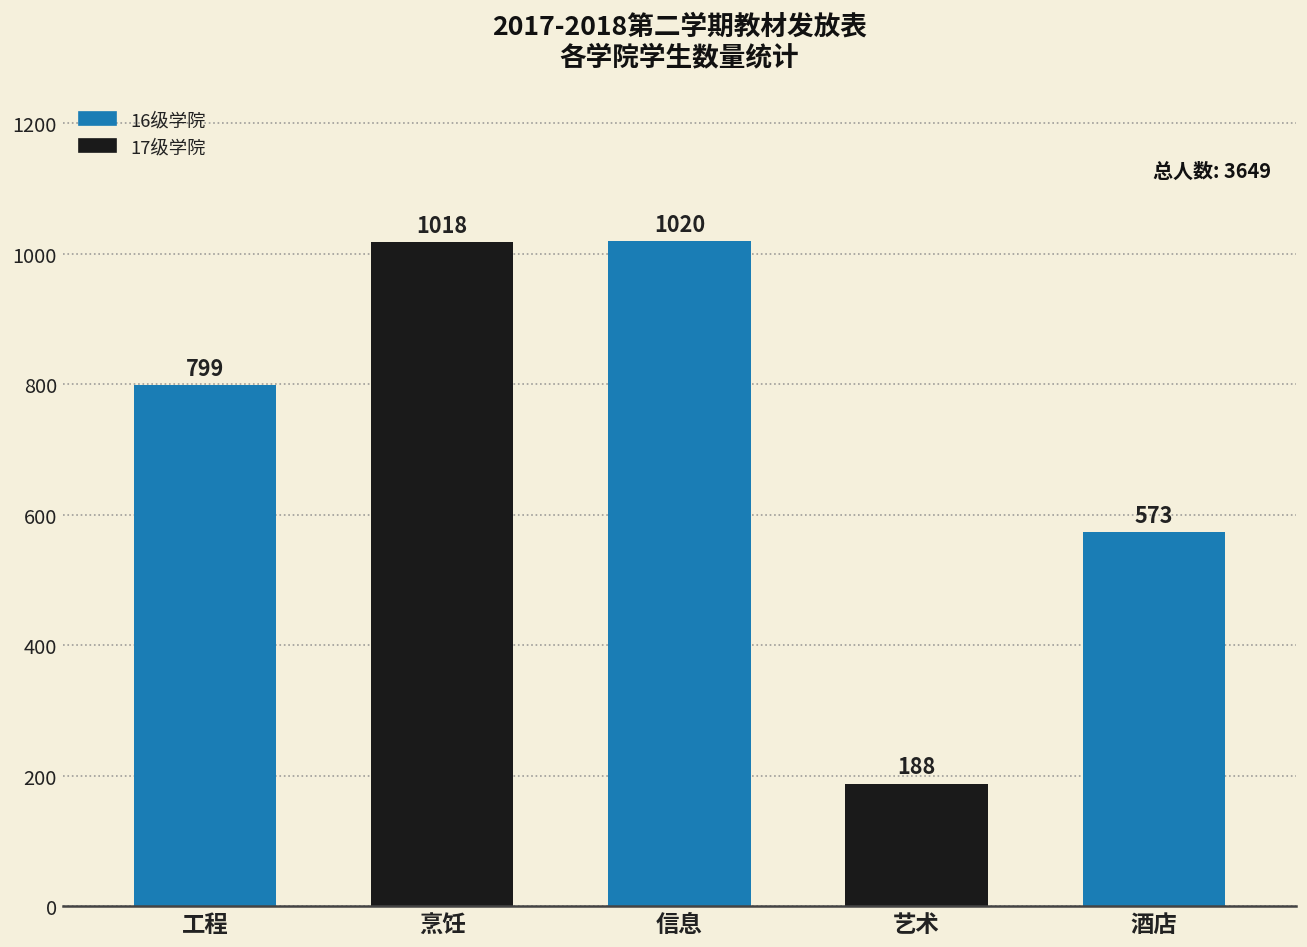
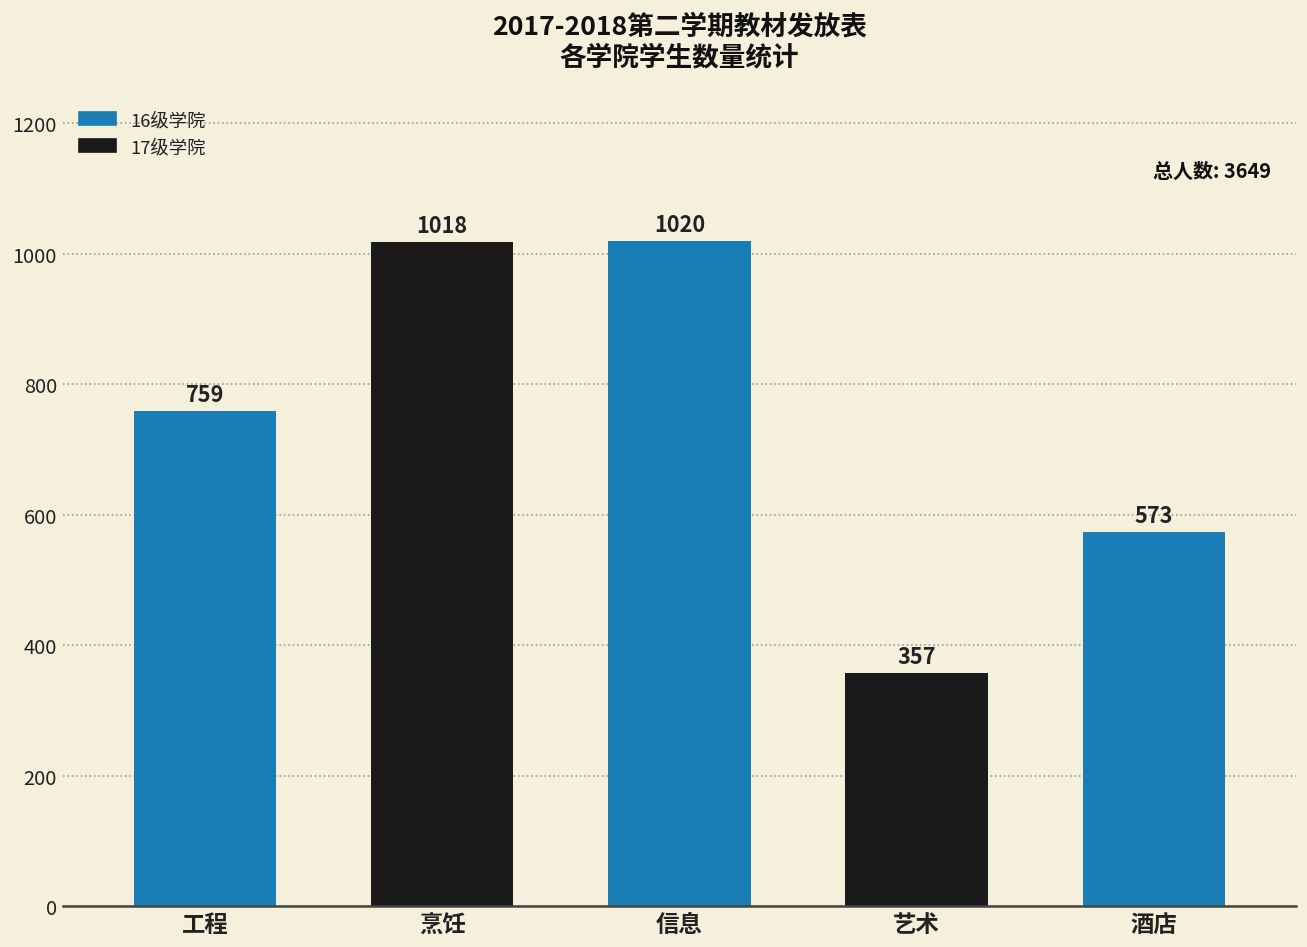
  {
-   "工程": 799,
+   "工程": 759,
    "烹饪": 1018,
    "信息": 1020,
-   "艺术": 188,
+   "艺术": 357,
    "酒店": 573
  }
